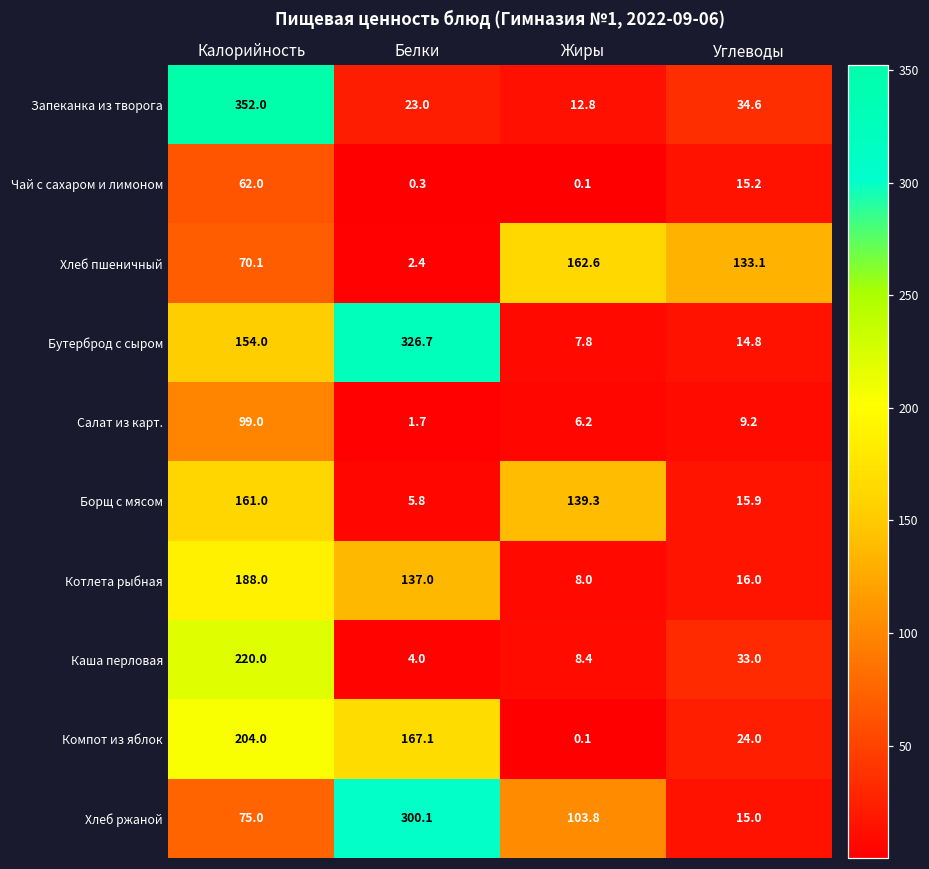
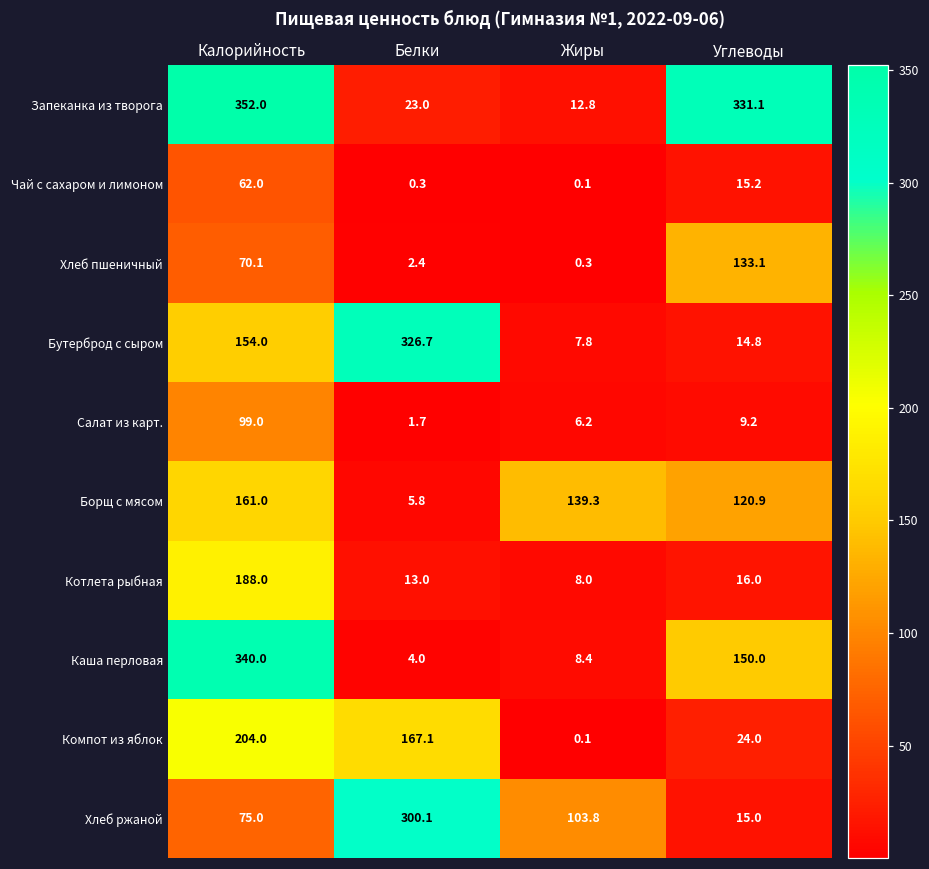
  {
    "Запеканка из творога": {
      "Калорийность": 352.0,
      "Белки": 23.0,
      "Жиры": 12.8,
-     "Углеводы": 34.6
+     "Углеводы": 331.1
    },
    "Чай с сахаром и лимоном": {
      "Калорийность": 62.0,
      "Белки": 0.3,
      "Жиры": 0.1,
      "Углеводы": 15.2
    },
    "Хлеб пшеничный": {
      "Калорийность": 70.1,
      "Белки": 2.4,
-     "Жиры": 162.6,
+     "Жиры": 0.3,
      "Углеводы": 133.1
    },
    "Бутерброд с сыром": {
      "Калорийность": 154.0,
      "Белки": 326.7,
      "Жиры": 7.8,
      "Углеводы": 14.8
    },
    "Салат из карт.": {
      "Калорийность": 99.0,
      "Белки": 1.7,
      "Жиры": 6.2,
      "Углеводы": 9.2
    },
    "Борщ с мясом": {
      "Калорийность": 161.0,
      "Белки": 5.8,
      "Жиры": 139.3,
-     "Углеводы": 15.9
+     "Углеводы": 120.9
    },
    "Котлета рыбная": {
      "Калорийность": 188.0,
-     "Белки": 137.0,
+     "Белки": 13.0,
      "Жиры": 8.0,
      "Углеводы": 16.0
    },
    "Каша перловая": {
-     "Калорийность": 220.0,
+     "Калорийность": 340.0,
      "Белки": 4.0,
      "Жиры": 8.4,
-     "Углеводы": 33.0
+     "Углеводы": 150.0
    },
    "Компот из яблок": {
      "Калорийность": 204.0,
      "Белки": 167.1,
      "Жиры": 0.1,
      "Углеводы": 24.0
    },
    "Хлеб ржаной": {
      "Калорийность": 75.0,
      "Белки": 300.1,
      "Жиры": 103.8,
      "Углеводы": 15.0
    }
  }
